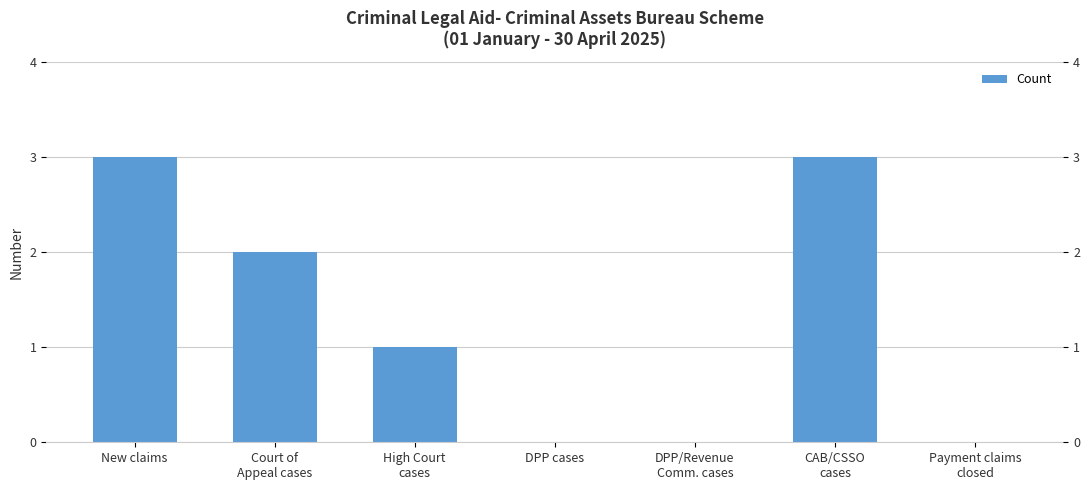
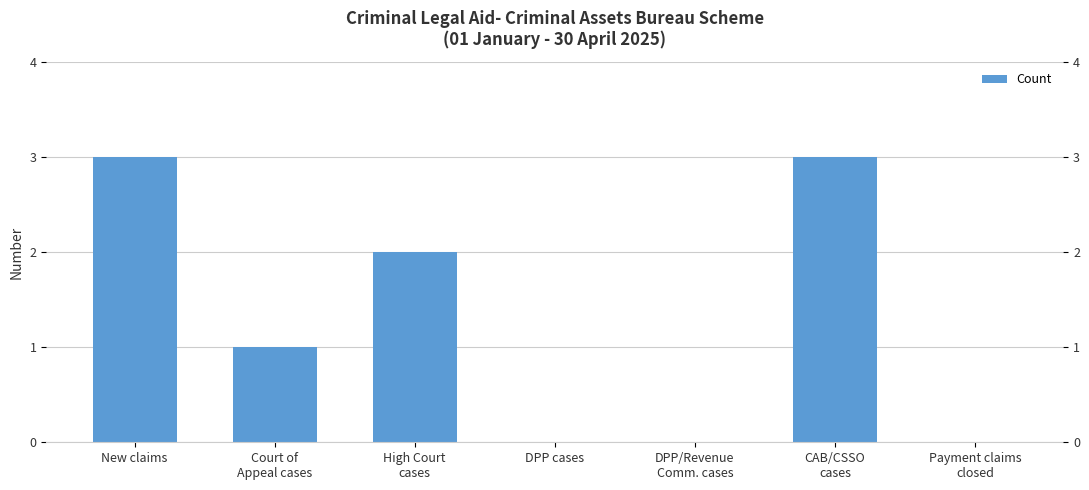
  {
    "New claims": 3,
-   "Court of Appeal cases": 2,
-   "High Court cases": 1,
+   "Court of Appeal cases": 1,
+   "High Court cases": 2,
    "DPP cases": 0,
    "DPP/Revenue Comm. cases": 0,
    "CAB/CSSO cases": 3,
    "Payment claims closed": 0
  }
